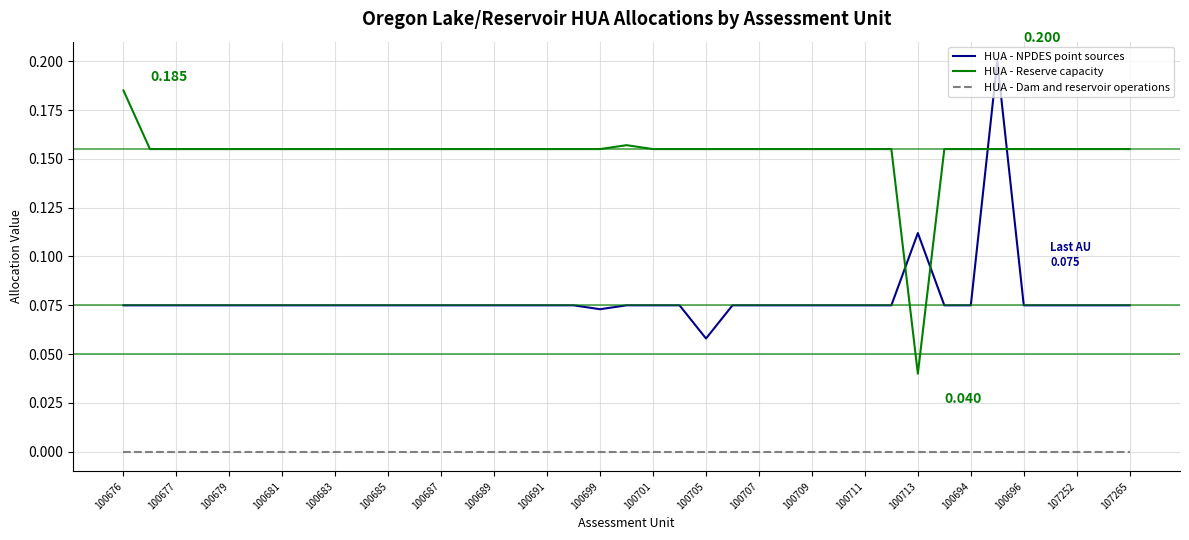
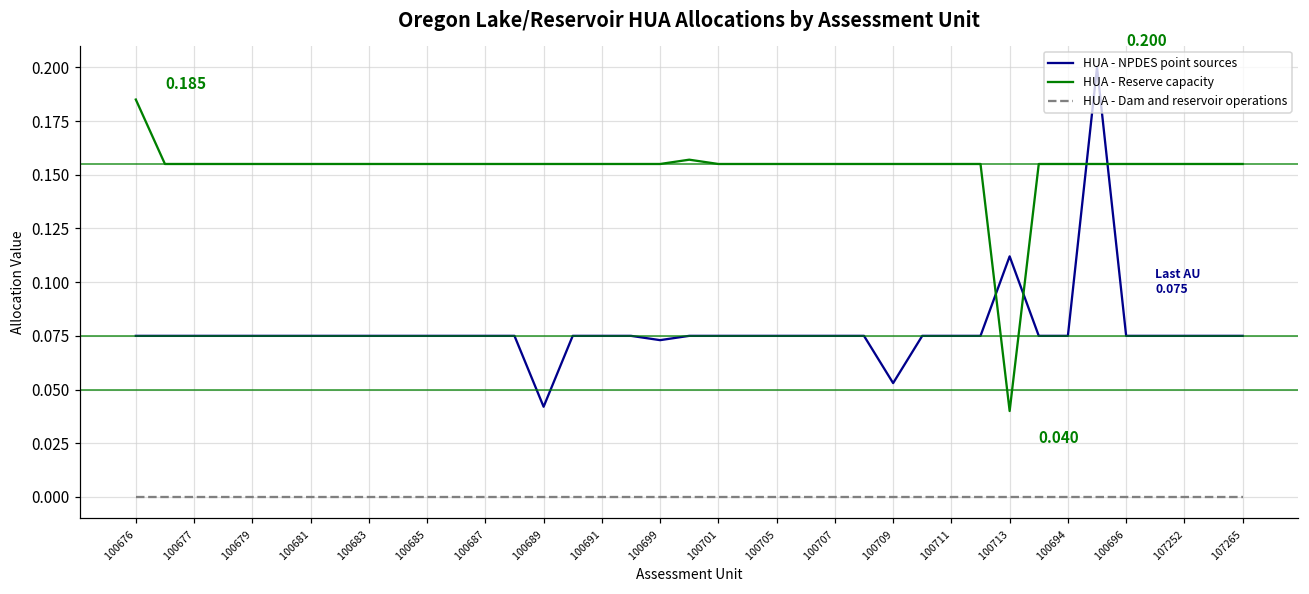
  {
    "HUA - NPDES point sources": {
      "100676": 0.075,
      "100677": 0.075,
      "100679": 0.075,
      "100681": 0.075,
      "100683": 0.075,
      "100685": 0.075,
      "100687": 0.075,
-     "100689": 0.075,
+     "100689": 0.042,
      "100691": 0.075,
      "100699": 0.073,
      "100701": 0.075,
-     "100705": 0.058,
+     "100705": 0.075,
      "100707": 0.075,
-     "100709": 0.075,
+     "100709": 0.053,
      "100711": 0.075,
      "100713": 0.112,
      "100694": 0.075,
      "100696": 0.075,
      "107252": 0.075,
      "107265": 0.075
    },
    "HUA - Reserve capacity": {
      "100676": 0.185,
      "100677": 0.155,
      "100679": 0.155,
      "100681": 0.155,
      "100683": 0.155,
      "100685": 0.155,
      "100687": 0.155,
      "100689": 0.155,
      "100691": 0.155,
      "100699": 0.155,
      "100701": 0.155,
      "100705": 0.155,
      "100707": 0.155,
      "100709": 0.155,
      "100711": 0.155,
      "100713": 0.040,
      "100694": 0.155,
      "100696": 0.155,
      "107252": 0.155,
      "107265": 0.155
    },
    "HUA - Dam and reservoir operations": {
      "100676": 0.000,
      "100677": 0.000,
      "100679": 0.000,
      "100681": 0.000,
      "100683": 0.000,
      "100685": 0.000,
      "100687": 0.000,
      "100689": 0.000,
      "100691": 0.000,
      "100699": 0.000,
      "100701": 0.000,
      "100705": 0.000,
      "100707": 0.000,
      "100709": 0.000,
      "100711": 0.000,
      "100713": 0.000,
      "100694": 0.000,
      "100696": 0.000,
      "107252": 0.000,
      "107265": 0.000
    }
  }
